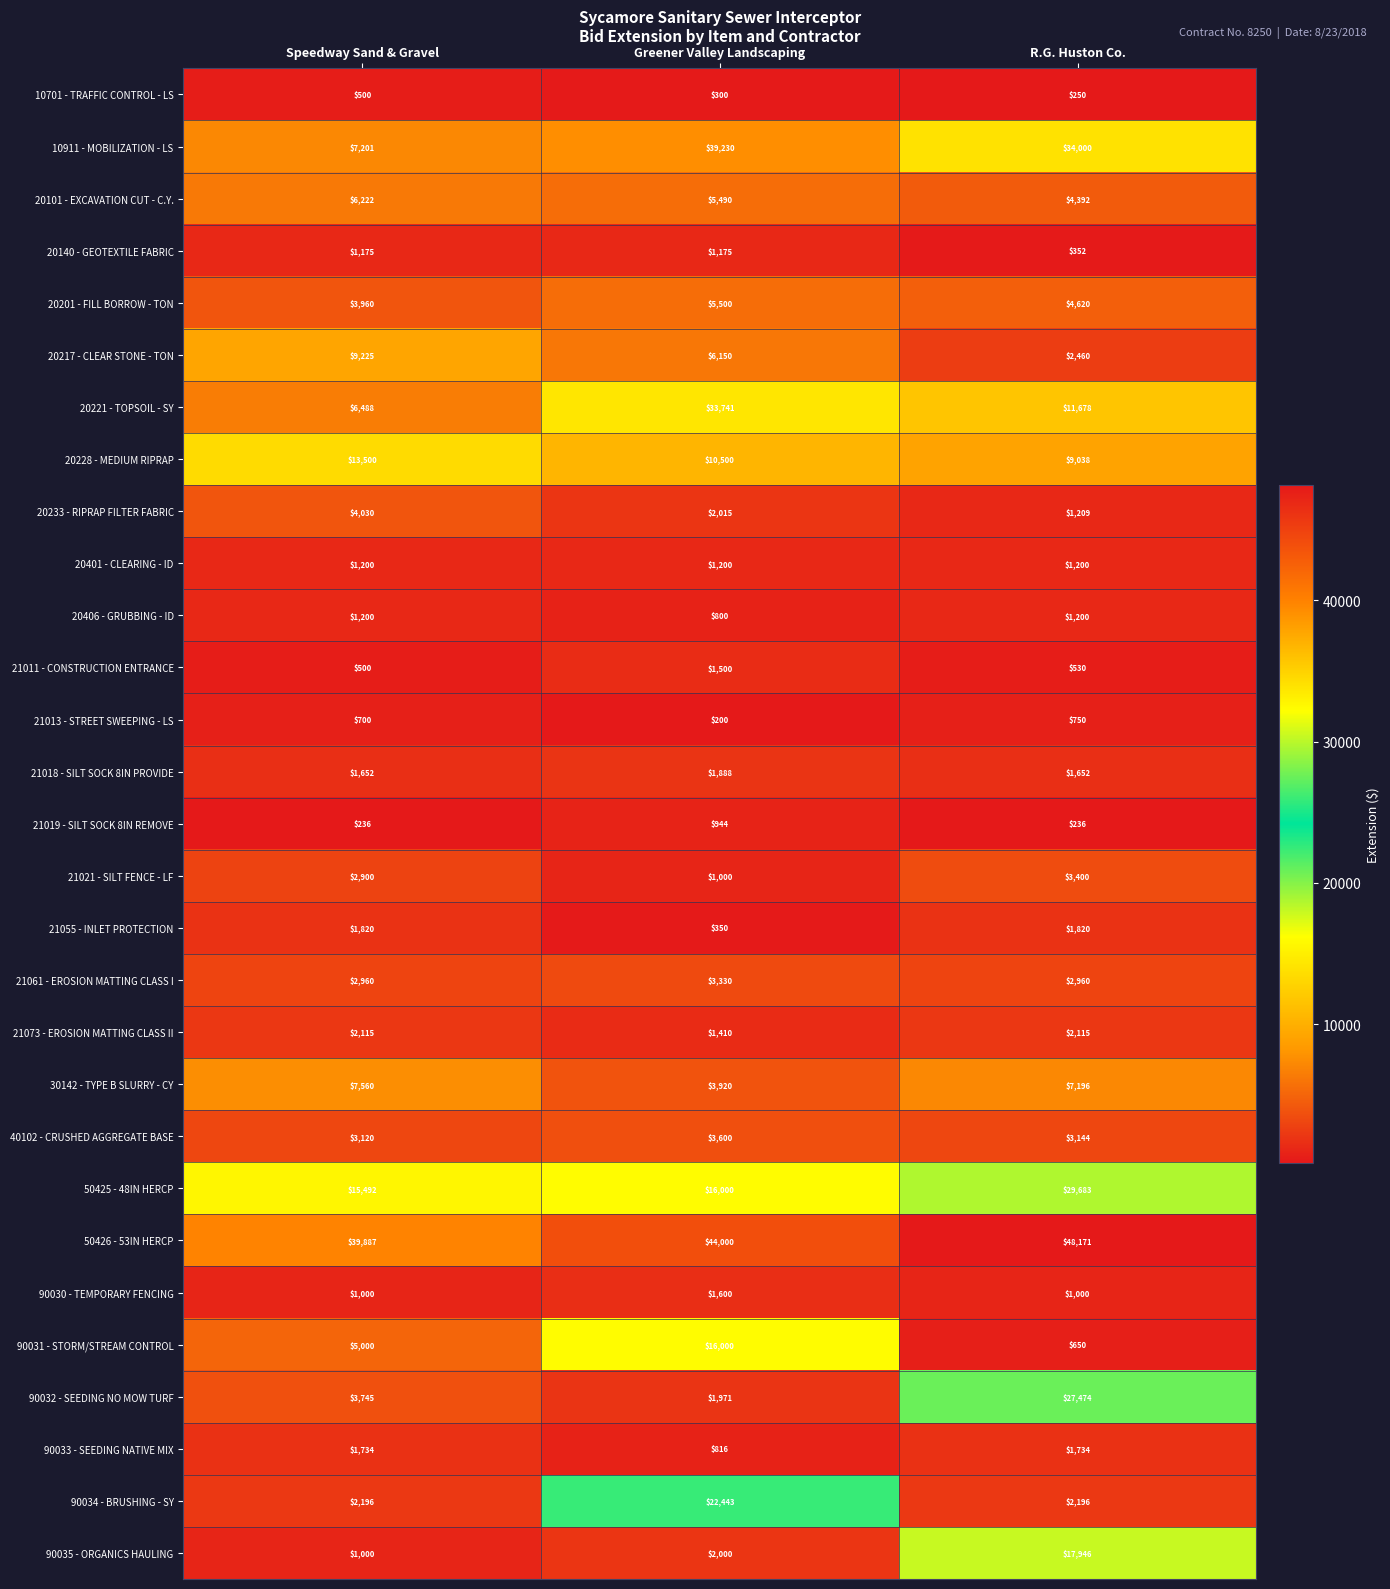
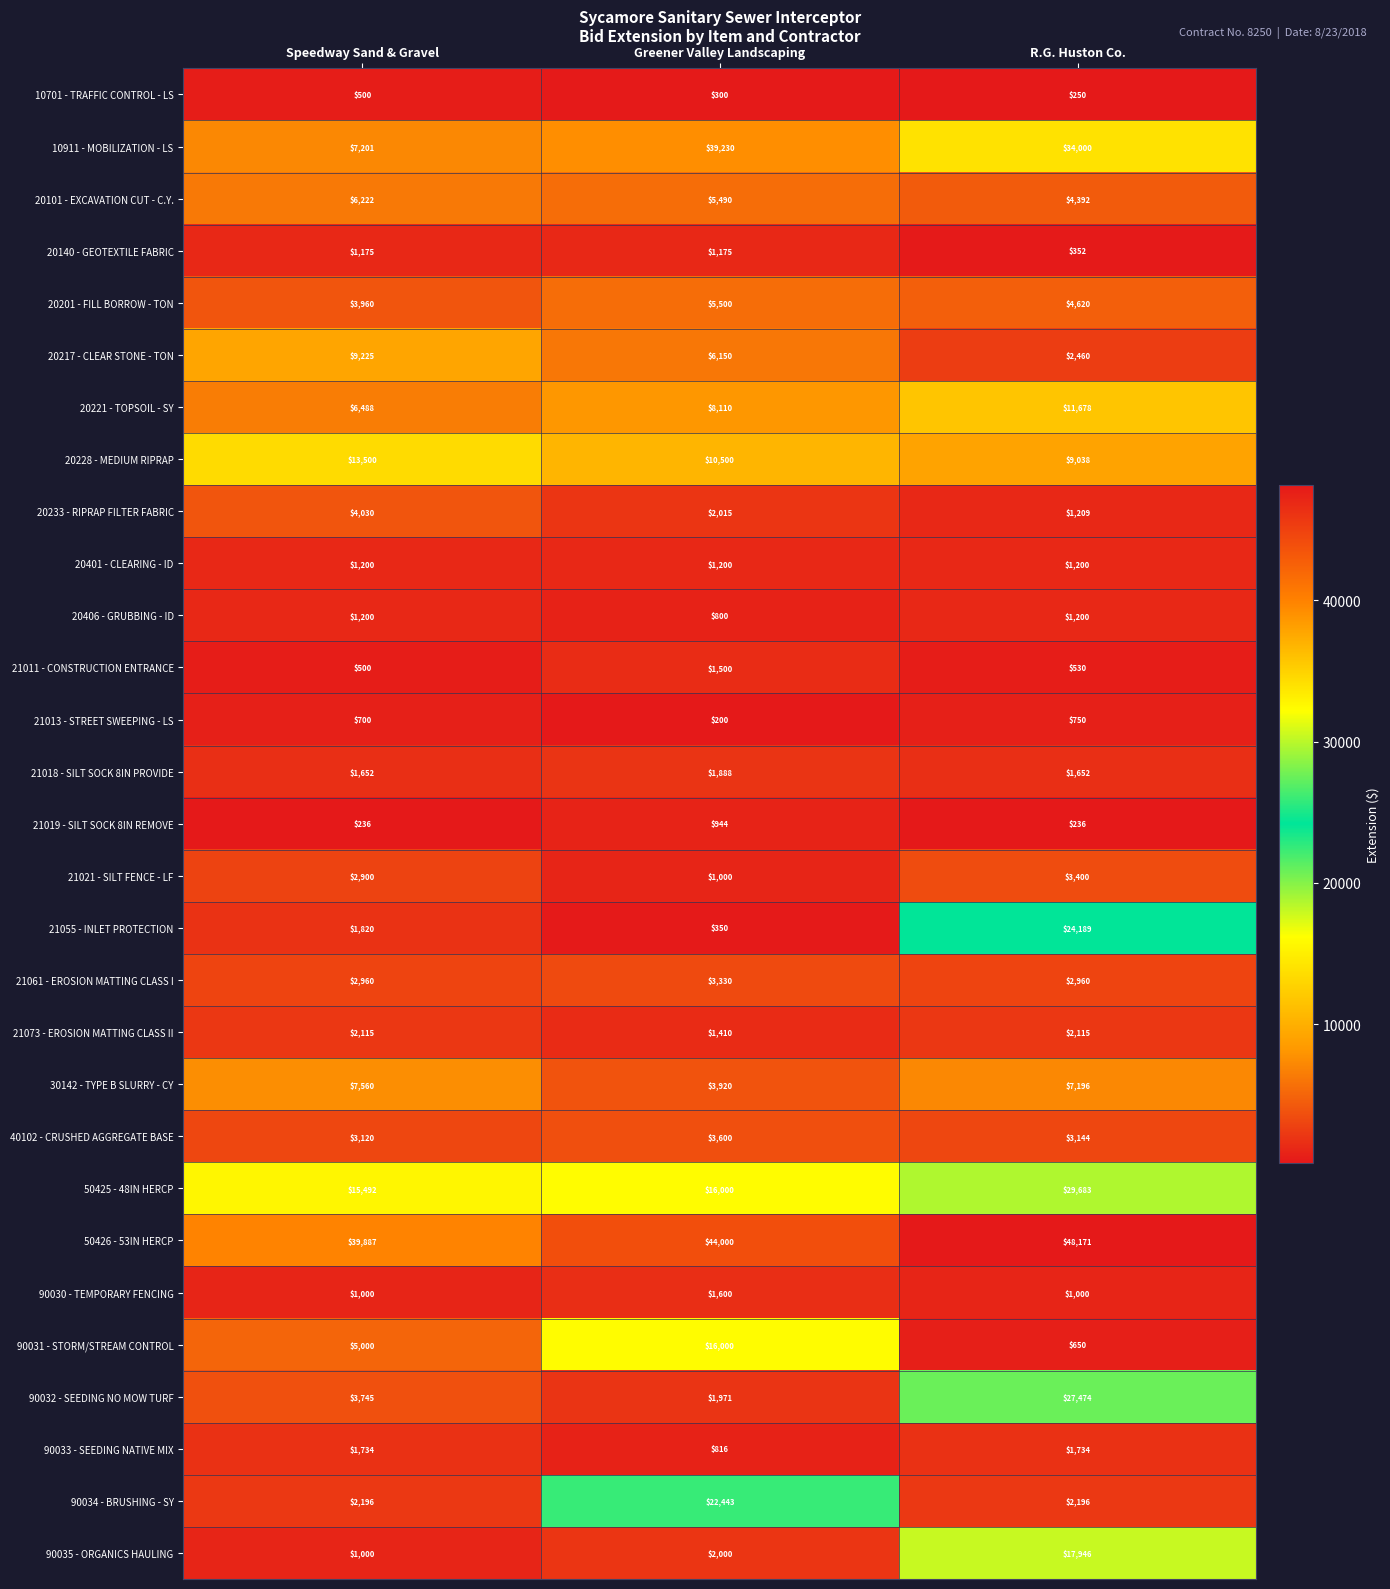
  {
    "10701 - TRAFFIC CONTROL - LS": {
      "Speedway Sand & Gravel": "$500",
      "Greener Valley Landscaping": "$300",
      "R.G. Huston Co.": "$250"
    },
    "10911 - MOBILIZATION - LS": {
      "Speedway Sand & Gravel": "$7,201",
      "Greener Valley Landscaping": "$39,230",
      "R.G. Huston Co.": "$34,000"
    },
    "20101 - EXCAVATION CUT - C.Y.": {
      "Speedway Sand & Gravel": "$6,222",
      "Greener Valley Landscaping": "$5,490",
      "R.G. Huston Co.": "$4,392"
    },
    "20140 - GEOTEXTILE FABRIC": {
      "Speedway Sand & Gravel": "$1,175",
      "Greener Valley Landscaping": "$1,175",
      "R.G. Huston Co.": "$352"
    },
    "20201 - FILL BORROW - TON": {
      "Speedway Sand & Gravel": "$3,960",
      "Greener Valley Landscaping": "$5,500",
      "R.G. Huston Co.": "$4,620"
    },
    "20217 - CLEAR STONE - TON": {
      "Speedway Sand & Gravel": "$9,225",
      "Greener Valley Landscaping": "$6,150",
      "R.G. Huston Co.": "$2,460"
    },
    "20221 - TOPSOIL - SY": {
      "Speedway Sand & Gravel": "$6,488",
-     "Greener Valley Landscaping": "$33,741",
+     "Greener Valley Landscaping": "$8,110",
      "R.G. Huston Co.": "$11,678"
    },
    "20228 - MEDIUM RIPRAP": {
      "Speedway Sand & Gravel": "$13,500",
      "Greener Valley Landscaping": "$10,500",
      "R.G. Huston Co.": "$9,038"
    },
    "20233 - RIPRAP FILTER FABRIC": {
      "Speedway Sand & Gravel": "$4,030",
      "Greener Valley Landscaping": "$2,015",
      "R.G. Huston Co.": "$1,209"
    },
    "20401 - CLEARING - ID": {
      "Speedway Sand & Gravel": "$1,200",
      "Greener Valley Landscaping": "$1,200",
      "R.G. Huston Co.": "$1,200"
    },
    "20406 - GRUBBING - ID": {
      "Speedway Sand & Gravel": "$1,200",
      "Greener Valley Landscaping": "$800",
      "R.G. Huston Co.": "$1,200"
    },
    "21011 - CONSTRUCTION ENTRANCE": {
      "Speedway Sand & Gravel": "$500",
      "Greener Valley Landscaping": "$1,500",
      "R.G. Huston Co.": "$530"
    },
    "21013 - STREET SWEEPING - LS": {
      "Speedway Sand & Gravel": "$700",
      "Greener Valley Landscaping": "$200",
      "R.G. Huston Co.": "$750"
    },
    "21018 - SILT SOCK 8IN PROVIDE": {
      "Speedway Sand & Gravel": "$1,652",
      "Greener Valley Landscaping": "$1,888",
      "R.G. Huston Co.": "$1,652"
    },
    "21019 - SILT SOCK 8IN REMOVE": {
      "Speedway Sand & Gravel": "$236",
      "Greener Valley Landscaping": "$944",
      "R.G. Huston Co.": "$236"
    },
    "21021 - SILT FENCE - LF": {
      "Speedway Sand & Gravel": "$2,900",
      "Greener Valley Landscaping": "$1,000",
      "R.G. Huston Co.": "$3,400"
    },
    "21055 - INLET PROTECTION": {
      "Speedway Sand & Gravel": "$1,820",
      "Greener Valley Landscaping": "$350",
-     "R.G. Huston Co.": "$1,820"
+     "R.G. Huston Co.": "$24,189"
    },
    "21061 - EROSION MATTING CLASS I": {
      "Speedway Sand & Gravel": "$2,960",
      "Greener Valley Landscaping": "$3,330",
      "R.G. Huston Co.": "$2,960"
    },
    "21073 - EROSION MATTING CLASS II": {
      "Speedway Sand & Gravel": "$2,115",
      "Greener Valley Landscaping": "$1,410",
      "R.G. Huston Co.": "$2,115"
    },
    "30142 - TYPE B SLURRY - CY": {
      "Speedway Sand & Gravel": "$7,560",
      "Greener Valley Landscaping": "$3,920",
      "R.G. Huston Co.": "$7,196"
    },
    "40102 - CRUSHED AGGREGATE BASE": {
      "Speedway Sand & Gravel": "$3,120",
      "Greener Valley Landscaping": "$3,600",
      "R.G. Huston Co.": "$3,144"
    },
    "50425 - 48IN HERCP": {
      "Speedway Sand & Gravel": "$15,492",
      "Greener Valley Landscaping": "$16,000",
      "R.G. Huston Co.": "$29,683"
    },
    "50426 - 53IN HERCP": {
      "Speedway Sand & Gravel": "$39,887",
      "Greener Valley Landscaping": "$44,000",
      "R.G. Huston Co.": "$48,171"
    },
    "90030 - TEMPORARY FENCING": {
      "Speedway Sand & Gravel": "$1,000",
      "Greener Valley Landscaping": "$1,600",
      "R.G. Huston Co.": "$1,000"
    },
    "90031 - STORM/STREAM CONTROL": {
      "Speedway Sand & Gravel": "$5,000",
      "Greener Valley Landscaping": "$16,000",
      "R.G. Huston Co.": "$650"
    },
    "90032 - SEEDING NO MOW TURF": {
      "Speedway Sand & Gravel": "$3,745",
      "Greener Valley Landscaping": "$1,971",
      "R.G. Huston Co.": "$27,474"
    },
    "90033 - SEEDING NATIVE MIX": {
      "Speedway Sand & Gravel": "$1,734",
      "Greener Valley Landscaping": "$816",
      "R.G. Huston Co.": "$1,734"
    },
    "90034 - BRUSHING - SY": {
      "Speedway Sand & Gravel": "$2,196",
      "Greener Valley Landscaping": "$22,443",
      "R.G. Huston Co.": "$2,196"
    },
    "90035 - ORGANICS HAULING": {
      "Speedway Sand & Gravel": "$1,000",
      "Greener Valley Landscaping": "$2,000",
      "R.G. Huston Co.": "$17,946"
    }
  }
